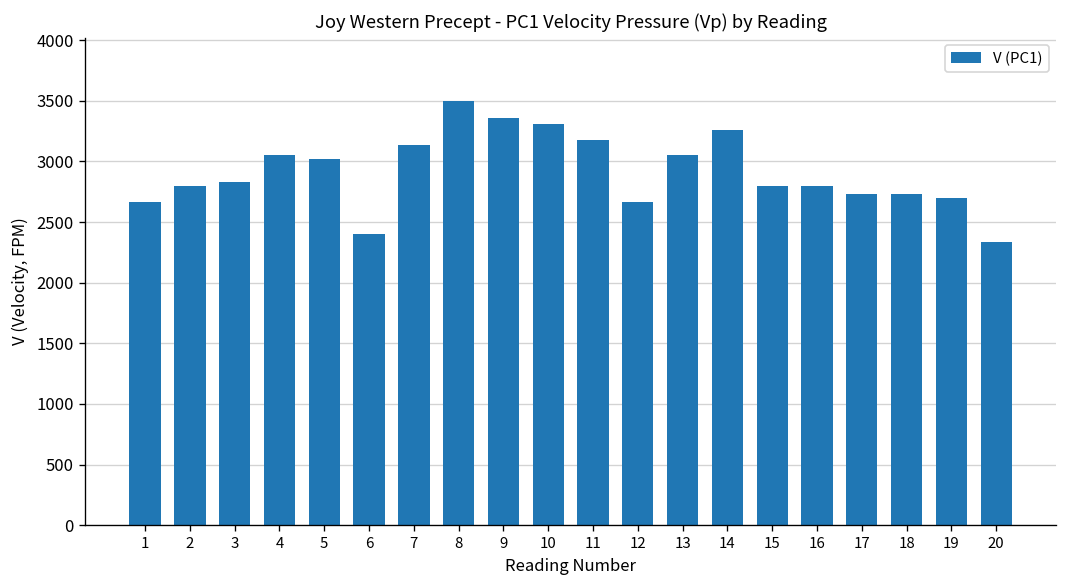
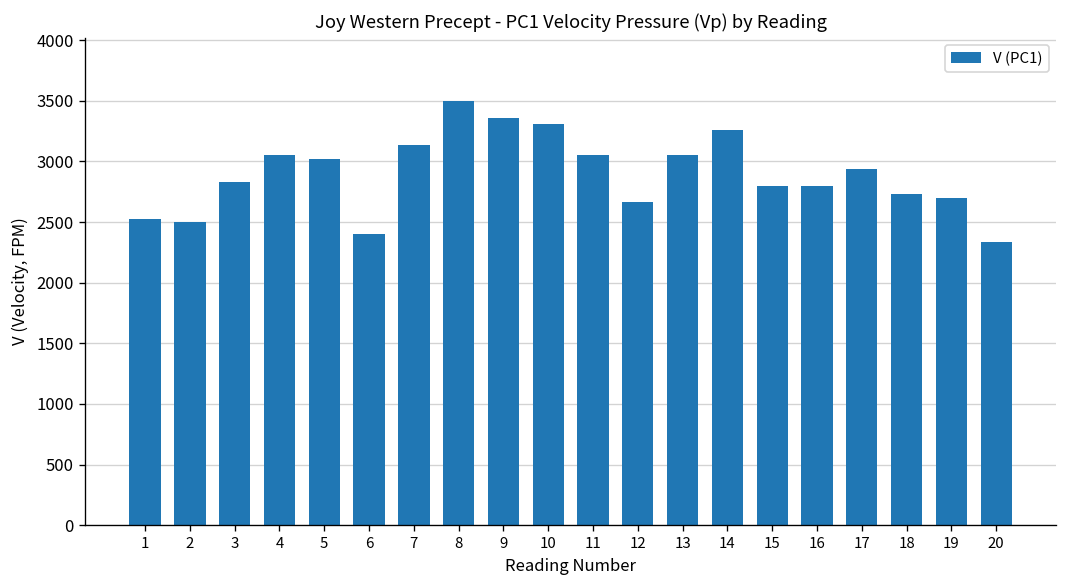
  {
-   "1": 2670,
-   "2": 2800,
+   "1": 2530,
+   "2": 2500,
    "3": 2830,
    "4": 3050,
    "5": 3020,
    "6": 2410,
    "7": 3140,
    "8": 3490,
    "9": 3360,
    "10": 3310,
-   "11": 3180,
+   "11": 3050,
    "12": 2660,
    "13": 3050,
    "14": 3260,
    "15": 2800,
    "16": 2800,
-   "17": 2730,
+   "17": 2940,
    "18": 2730,
    "19": 2700,
    "20": 2340
  }
